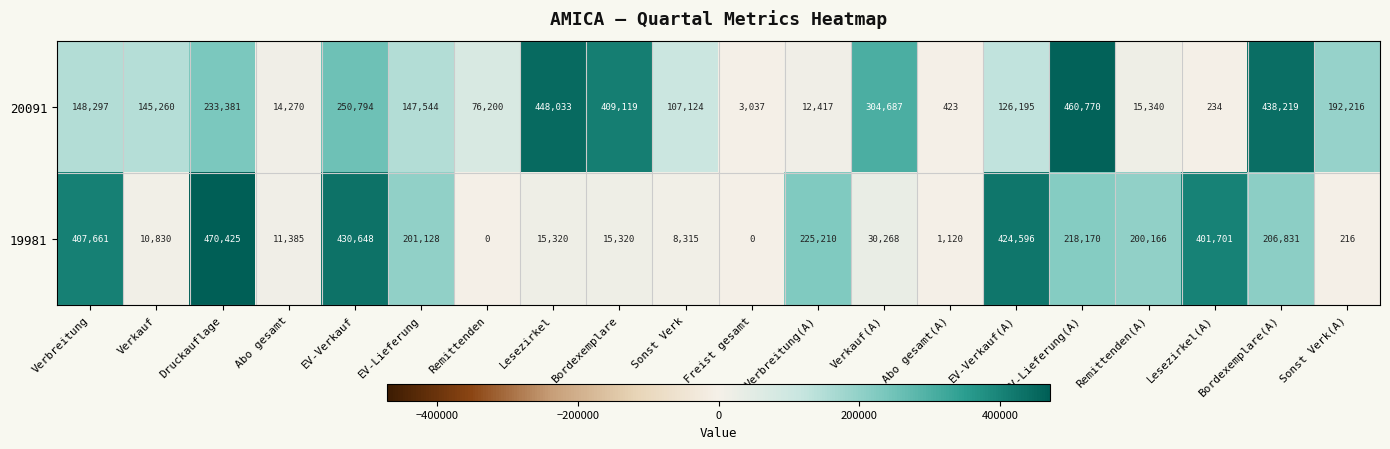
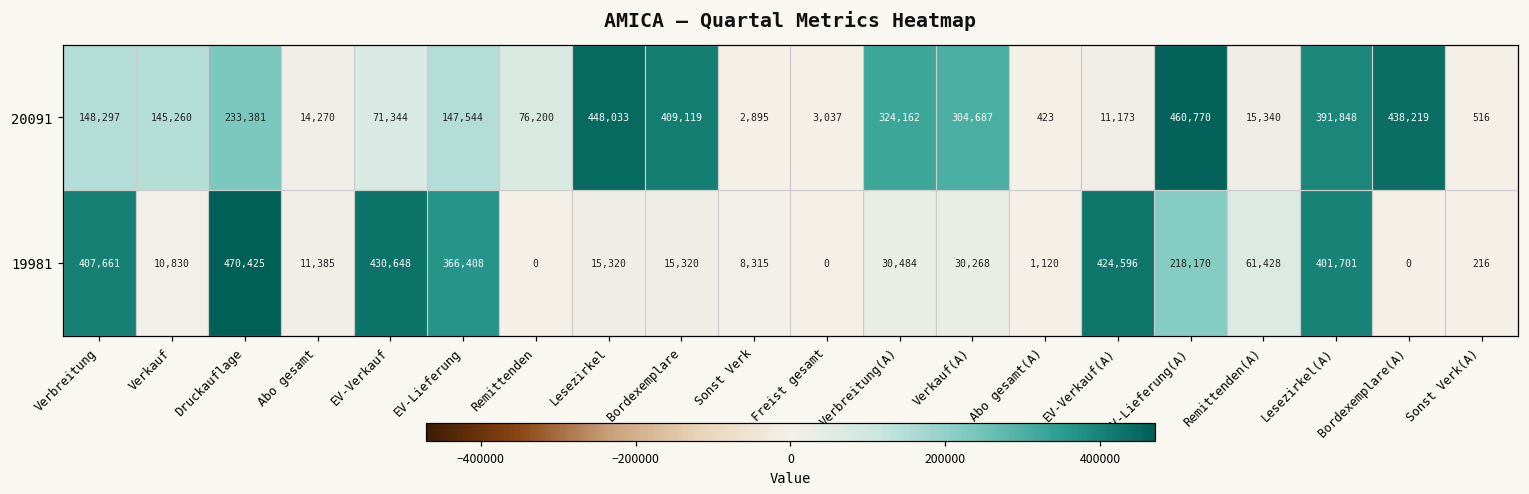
  {
    "20091": {
      "Verbreitung": "148,297",
      "Verkauf": "145,260",
      "Druckauflage": "233,381",
      "Abo gesamt": "14,270",
-     "EV-Verkauf": "250,794",
+     "EV-Verkauf": "71,344",
      "EV-Lieferung": "147,544",
      "Remittenden": "76,200",
      "Lesezirkel": "448,033",
      "Bordexemplare": "409,119",
-     "Sonst Verk": "107,124",
+     "Sonst Verk": "2,895",
      "Freist gesamt": "3,037",
-     "Verbreitung(A)": "12,417",
+     "Verbreitung(A)": "324,162",
      "Verkauf(A)": "304,687",
      "Abo gesamt(A)": "423",
-     "EV-Verkauf(A)": "126,195",
+     "EV-Verkauf(A)": "11,173",
      "EV-Lieferung(A)": "460,770",
      "Remittenden(A)": "15,340",
-     "Lesezirkel(A)": "234",
+     "Lesezirkel(A)": "391,848",
      "Bordexemplare(A)": "438,219",
-     "Sonst Verk(A)": "192,216"
+     "Sonst Verk(A)": "516"
    },
    "19981": {
      "Verbreitung": "407,661",
      "Verkauf": "10,830",
      "Druckauflage": "470,425",
      "Abo gesamt": "11,385",
      "EV-Verkauf": "430,648",
-     "EV-Lieferung": "201,128",
+     "EV-Lieferung": "366,408",
      "Remittenden": "0",
      "Lesezirkel": "15,320",
      "Bordexemplare": "15,320",
      "Sonst Verk": "8,315",
      "Freist gesamt": "0",
-     "Verbreitung(A)": "225,210",
+     "Verbreitung(A)": "30,484",
      "Verkauf(A)": "30,268",
      "Abo gesamt(A)": "1,120",
      "EV-Verkauf(A)": "424,596",
      "EV-Lieferung(A)": "218,170",
-     "Remittenden(A)": "200,166",
+     "Remittenden(A)": "61,428",
      "Lesezirkel(A)": "401,701",
-     "Bordexemplare(A)": "206,831",
+     "Bordexemplare(A)": "0",
      "Sonst Verk(A)": "216"
    }
  }
